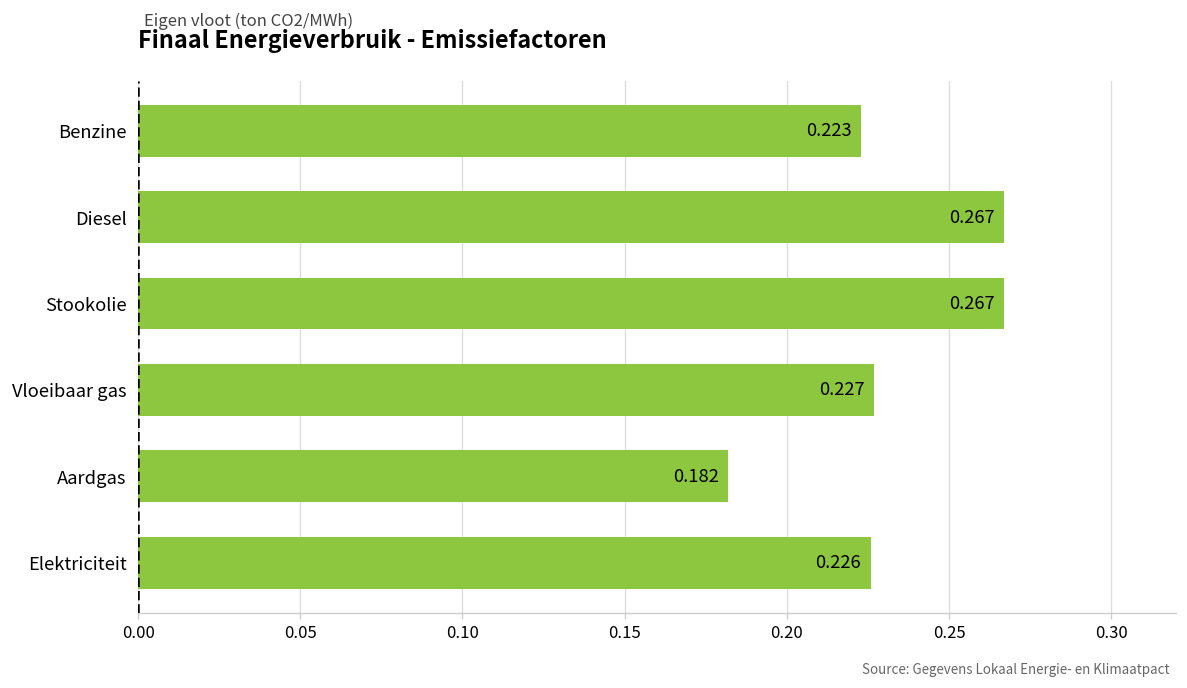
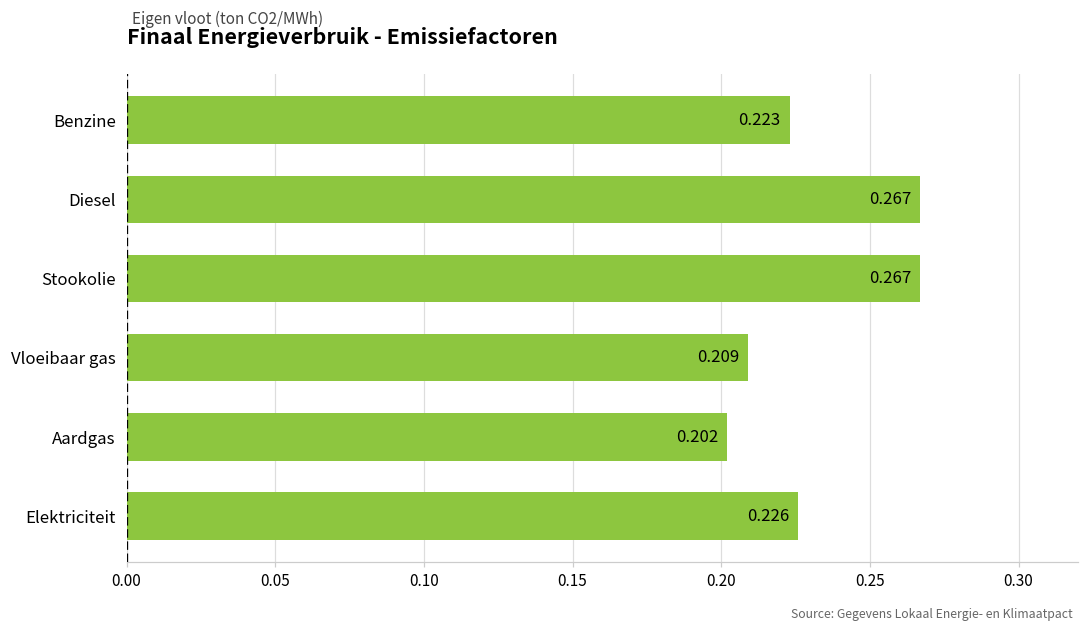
  {
    "Benzine": 0.223,
    "Diesel": 0.267,
    "Stookolie": 0.267,
-   "Vloeibaar gas": 0.227,
-   "Aardgas": 0.182,
+   "Vloeibaar gas": 0.209,
+   "Aardgas": 0.202,
    "Elektriciteit": 0.226
  }
